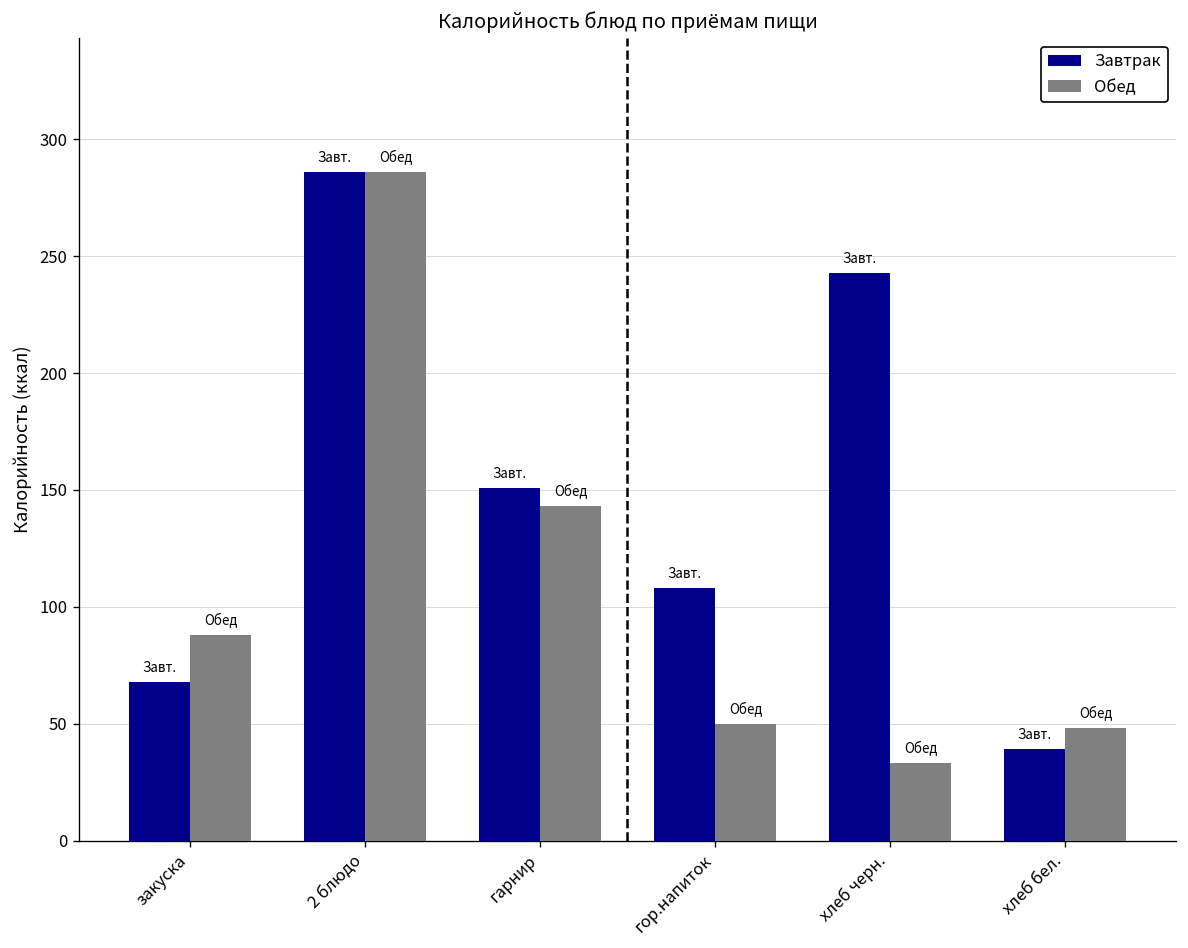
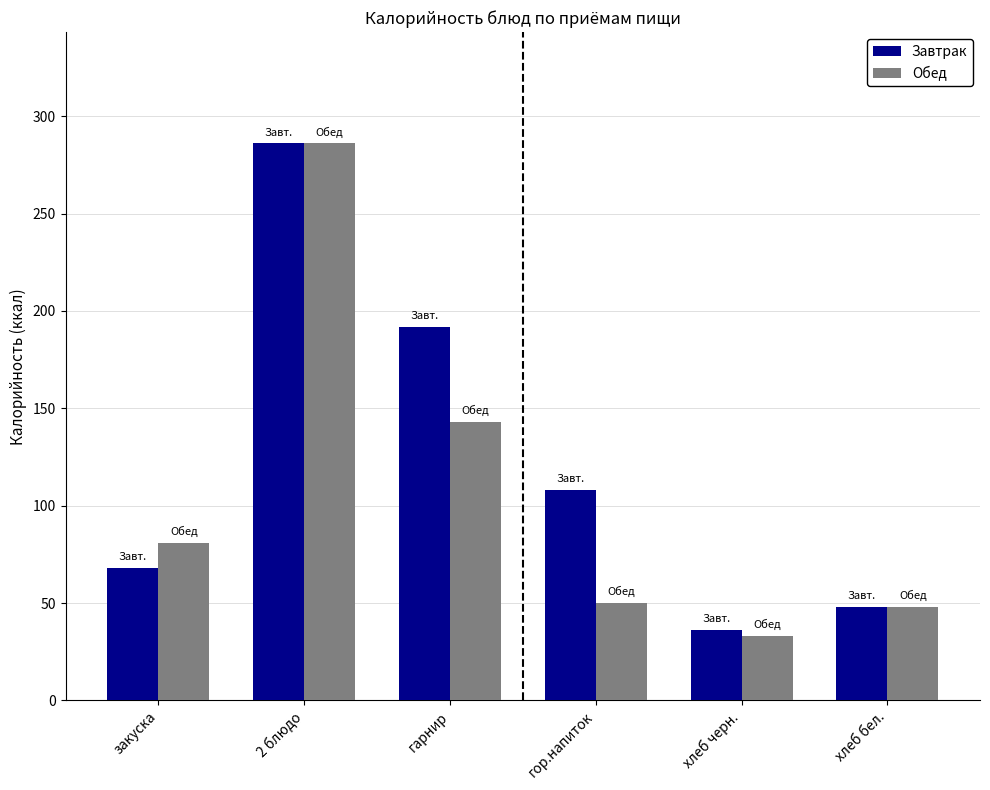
  {
    "Завтрак": {
      "закуска": 68,
      "2 блюдо": 286,
-     "гарнир": 151,
+     "гарнир": 192,
      "гор.напиток": 108,
-     "хлеб черн.": 243,
-     "хлеб бел.": 39
+     "хлеб черн.": 36,
+     "хлеб бел.": 48
    },
    "Обед": {
-     "закуска": 88,
+     "закуска": 81,
      "2 блюдо": 286,
      "гарнир": 143,
      "гор.напиток": 50,
      "хлеб черн.": 33,
      "хлеб бел.": 48
    }
  }
